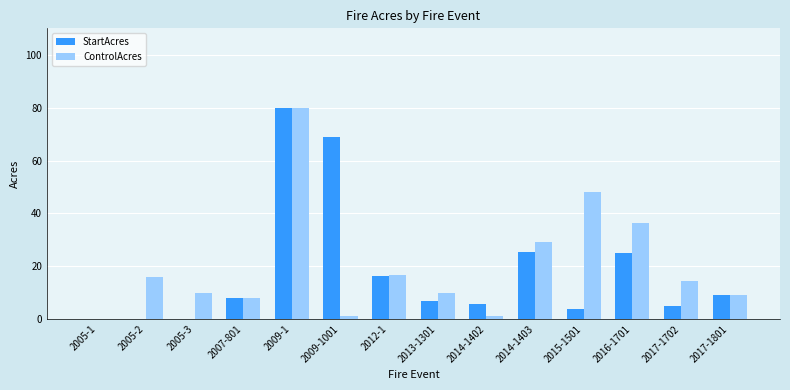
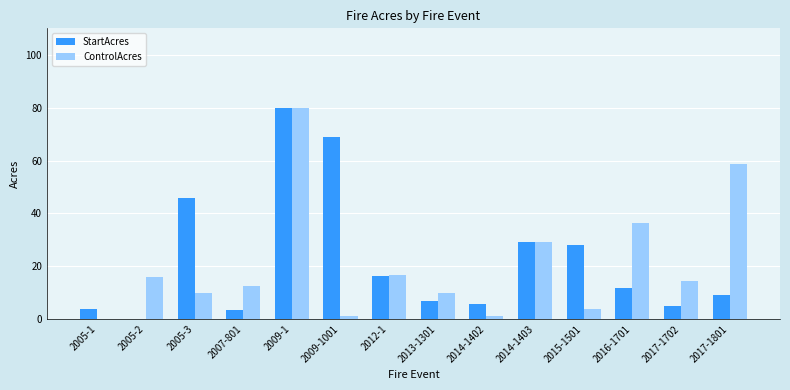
  {
    "StartAcres": {
-     "2005-1": 0,
+     "2005-1": 4,
      "2005-2": 0,
-     "2005-3": 0,
-     "2007-801": 8,
+     "2005-3": 46,
+     "2007-801": 4,
      "2009-1": 80,
      "2009-1001": 69,
      "2012-1": 16,
      "2013-1301": 7,
      "2014-1402": 6,
-     "2014-1403": 25,
-     "2015-1501": 4,
-     "2016-1701": 25,
+     "2014-1403": 29,
+     "2015-1501": 28,
+     "2016-1701": 12,
      "2017-1702": 5,
      "2017-1801": 9
    },
    "ControlAcres": {
      "2005-1": 0,
      "2005-2": 16,
      "2005-3": 10,
-     "2007-801": 8,
+     "2007-801": 12,
      "2009-1": 80,
      "2009-1001": 1,
      "2012-1": 17,
      "2013-1301": 10,
      "2014-1402": 1,
      "2014-1403": 29,
-     "2015-1501": 48,
+     "2015-1501": 4,
      "2016-1701": 36,
      "2017-1702": 14,
-     "2017-1801": 9
+     "2017-1801": 59
    }
  }
